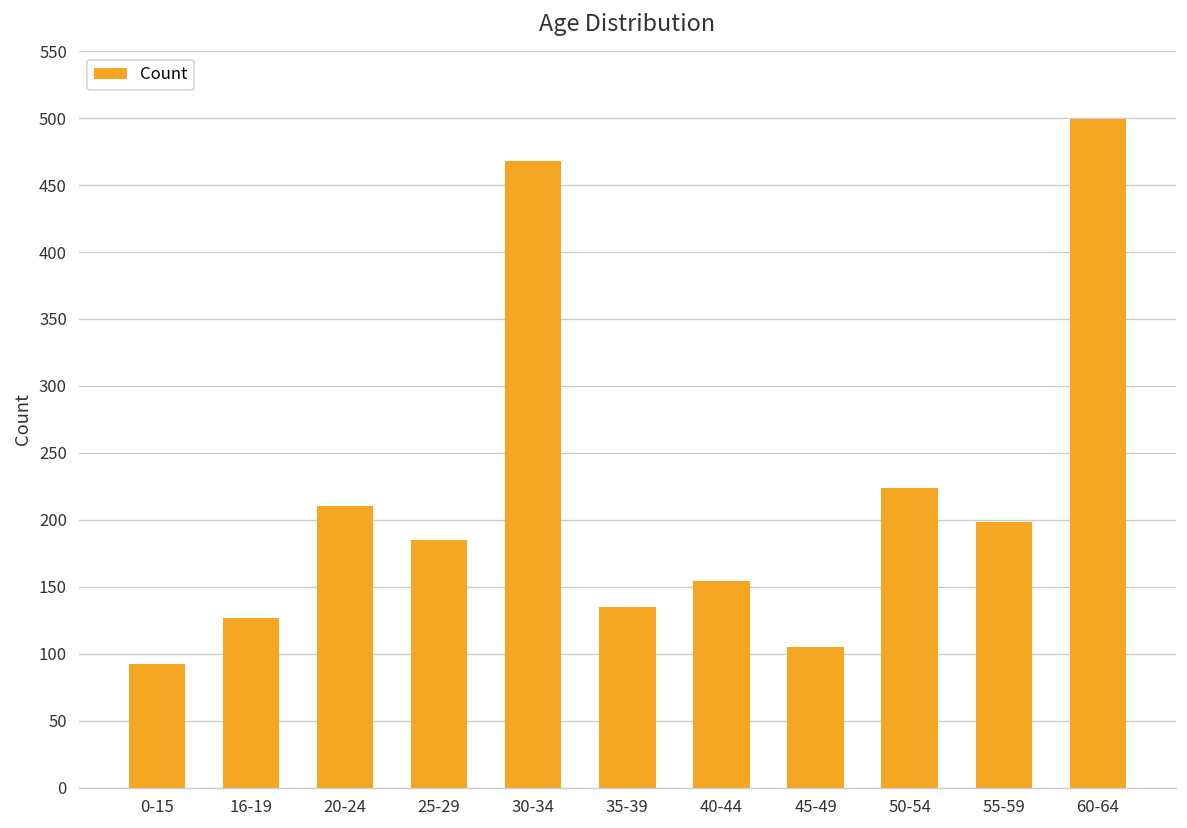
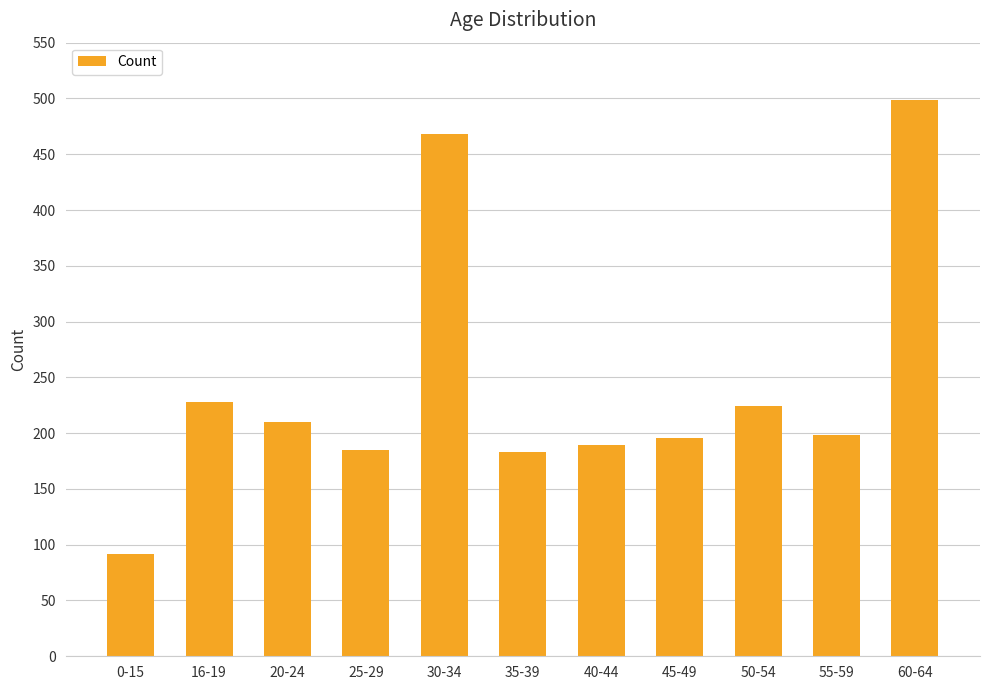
  {
    "0-15": 92,
-   "16-19": 127,
+   "16-19": 228,
    "20-24": 210,
    "25-29": 185,
    "30-34": 468,
-   "35-39": 135,
-   "40-44": 154,
-   "45-49": 105,
+   "35-39": 183,
+   "40-44": 189,
+   "45-49": 196,
    "50-54": 224,
    "55-59": 198,
    "60-64": 499
  }
